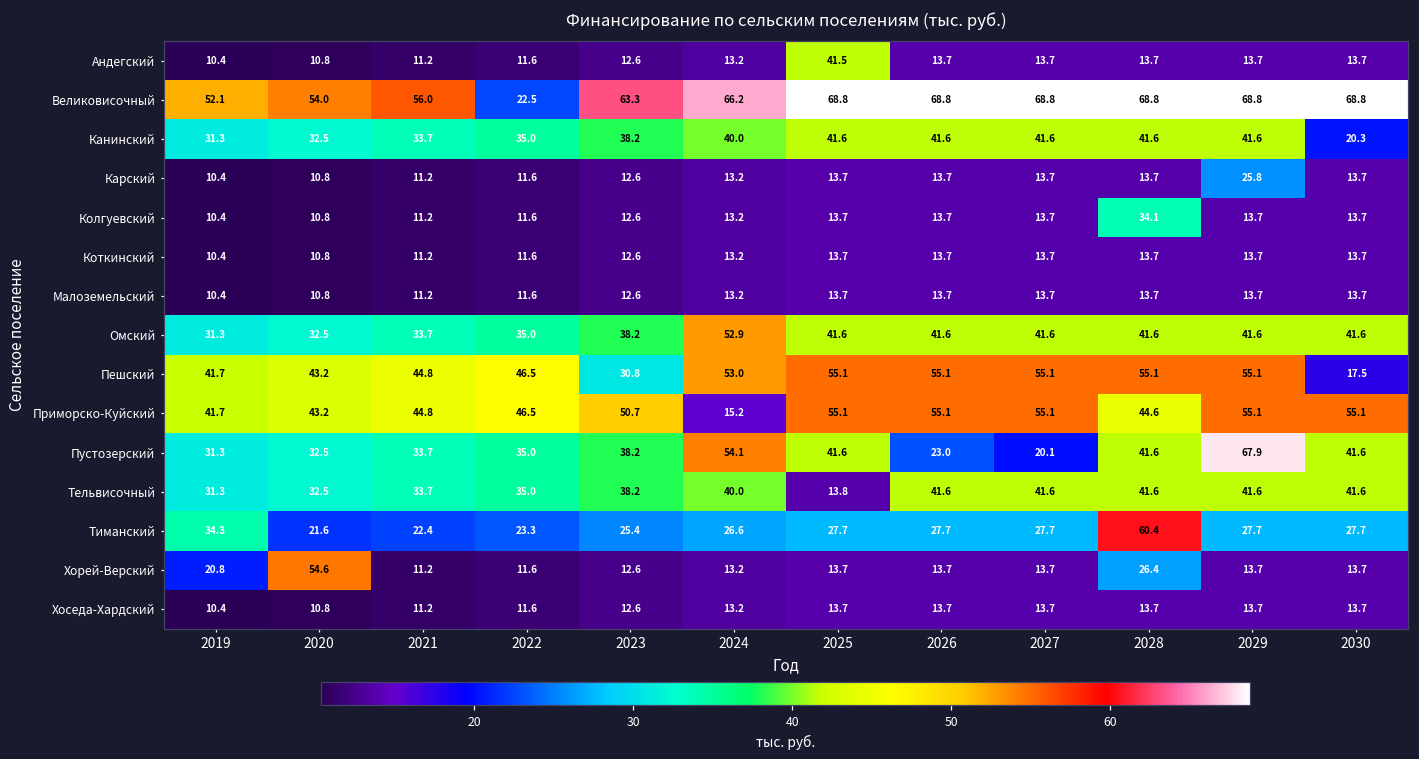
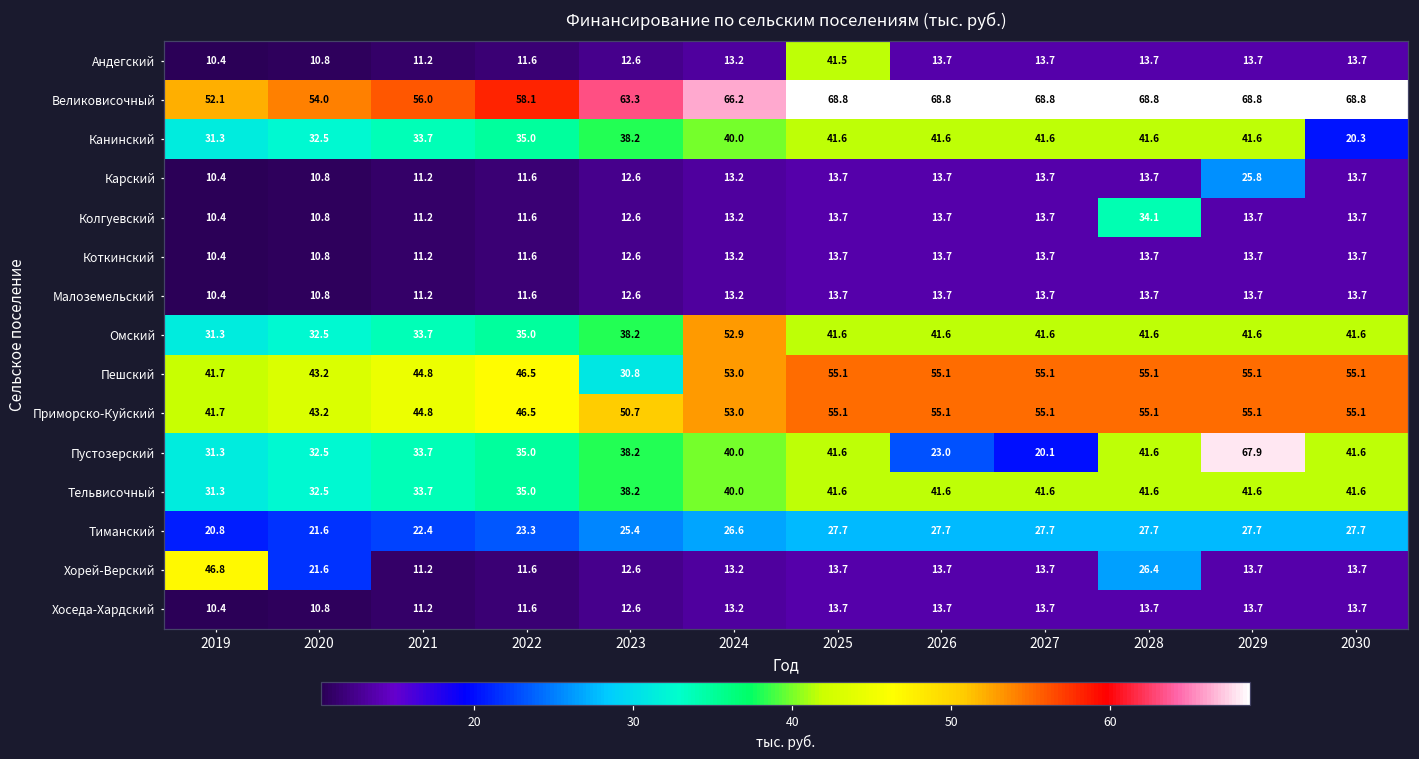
  {
    "Андегский": {
      "2019": 10.4,
      "2020": 10.8,
      "2021": 11.2,
      "2022": 11.6,
      "2023": 12.6,
      "2024": 13.2,
      "2025": 41.5,
      "2026": 13.7,
      "2027": 13.7,
      "2028": 13.7,
      "2029": 13.7,
      "2030": 13.7
    },
    "Великовисочный": {
      "2019": 52.1,
      "2020": 54.0,
      "2021": 56.0,
-     "2022": 22.5,
+     "2022": 58.1,
      "2023": 63.3,
      "2024": 66.2,
      "2025": 68.8,
      "2026": 68.8,
      "2027": 68.8,
      "2028": 68.8,
      "2029": 68.8,
      "2030": 68.8
    },
    "Канинский": {
      "2019": 31.3,
      "2020": 32.5,
      "2021": 33.7,
      "2022": 35.0,
      "2023": 38.2,
      "2024": 40.0,
      "2025": 41.6,
      "2026": 41.6,
      "2027": 41.6,
      "2028": 41.6,
      "2029": 41.6,
      "2030": 20.3
    },
    "Карский": {
      "2019": 10.4,
      "2020": 10.8,
      "2021": 11.2,
      "2022": 11.6,
      "2023": 12.6,
      "2024": 13.2,
      "2025": 13.7,
      "2026": 13.7,
      "2027": 13.7,
      "2028": 13.7,
      "2029": 25.8,
      "2030": 13.7
    },
    "Колгуевский": {
      "2019": 10.4,
      "2020": 10.8,
      "2021": 11.2,
      "2022": 11.6,
      "2023": 12.6,
      "2024": 13.2,
      "2025": 13.7,
      "2026": 13.7,
      "2027": 13.7,
      "2028": 34.1,
      "2029": 13.7,
      "2030": 13.7
    },
    "Коткинский": {
      "2019": 10.4,
      "2020": 10.8,
      "2021": 11.2,
      "2022": 11.6,
      "2023": 12.6,
      "2024": 13.2,
      "2025": 13.7,
      "2026": 13.7,
      "2027": 13.7,
      "2028": 13.7,
      "2029": 13.7,
      "2030": 13.7
    },
    "Малоземельский": {
      "2019": 10.4,
      "2020": 10.8,
      "2021": 11.2,
      "2022": 11.6,
      "2023": 12.6,
      "2024": 13.2,
      "2025": 13.7,
      "2026": 13.7,
      "2027": 13.7,
      "2028": 13.7,
      "2029": 13.7,
      "2030": 13.7
    },
    "Омский": {
      "2019": 31.3,
      "2020": 32.5,
      "2021": 33.7,
      "2022": 35.0,
      "2023": 38.2,
      "2024": 52.9,
      "2025": 41.6,
      "2026": 41.6,
      "2027": 41.6,
      "2028": 41.6,
      "2029": 41.6,
      "2030": 41.6
    },
    "Пешский": {
      "2019": 41.7,
      "2020": 43.2,
      "2021": 44.8,
      "2022": 46.5,
      "2023": 30.8,
      "2024": 53.0,
      "2025": 55.1,
      "2026": 55.1,
      "2027": 55.1,
      "2028": 55.1,
      "2029": 55.1,
-     "2030": 17.5
+     "2030": 55.1
    },
    "Приморско-Куйский": {
      "2019": 41.7,
      "2020": 43.2,
      "2021": 44.8,
      "2022": 46.5,
      "2023": 50.7,
-     "2024": 15.2,
+     "2024": 53.0,
      "2025": 55.1,
      "2026": 55.1,
      "2027": 55.1,
-     "2028": 44.6,
+     "2028": 55.1,
      "2029": 55.1,
      "2030": 55.1
    },
    "Пустозерский": {
      "2019": 31.3,
      "2020": 32.5,
      "2021": 33.7,
      "2022": 35.0,
      "2023": 38.2,
-     "2024": 54.1,
+     "2024": 40.0,
      "2025": 41.6,
      "2026": 23.0,
      "2027": 20.1,
      "2028": 41.6,
      "2029": 67.9,
      "2030": 41.6
    },
    "Тельвисочный": {
      "2019": 31.3,
      "2020": 32.5,
      "2021": 33.7,
      "2022": 35.0,
      "2023": 38.2,
      "2024": 40.0,
-     "2025": 13.8,
+     "2025": 41.6,
      "2026": 41.6,
      "2027": 41.6,
      "2028": 41.6,
      "2029": 41.6,
      "2030": 41.6
    },
    "Тиманский": {
-     "2019": 34.3,
+     "2019": 20.8,
      "2020": 21.6,
      "2021": 22.4,
      "2022": 23.3,
      "2023": 25.4,
      "2024": 26.6,
      "2025": 27.7,
      "2026": 27.7,
      "2027": 27.7,
-     "2028": 60.4,
+     "2028": 27.7,
      "2029": 27.7,
      "2030": 27.7
    },
    "Хорей-Верский": {
-     "2019": 20.8,
-     "2020": 54.6,
+     "2019": 46.8,
+     "2020": 21.6,
      "2021": 11.2,
      "2022": 11.6,
      "2023": 12.6,
      "2024": 13.2,
      "2025": 13.7,
      "2026": 13.7,
      "2027": 13.7,
      "2028": 26.4,
      "2029": 13.7,
      "2030": 13.7
    },
    "Хоседа-Хардский": {
      "2019": 10.4,
      "2020": 10.8,
      "2021": 11.2,
      "2022": 11.6,
      "2023": 12.6,
      "2024": 13.2,
      "2025": 13.7,
      "2026": 13.7,
      "2027": 13.7,
      "2028": 13.7,
      "2029": 13.7,
      "2030": 13.7
    }
  }
